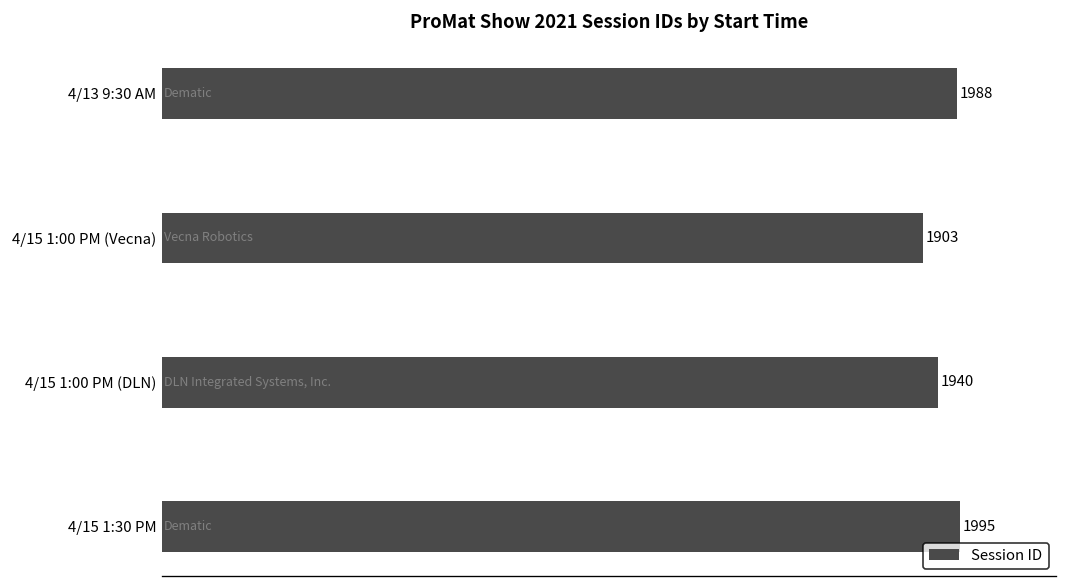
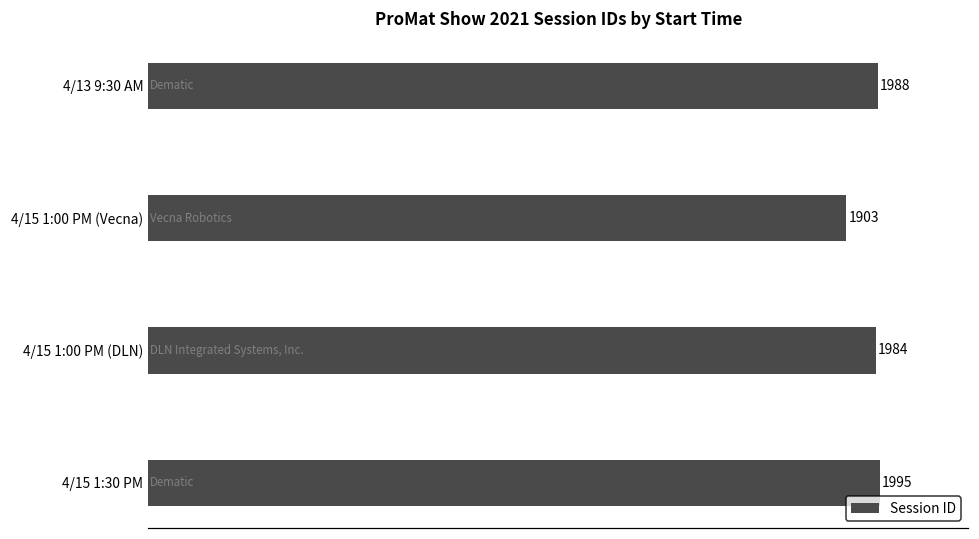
  {
    "4/13 9:30 AM": 1988,
    "4/15 1:00 PM (Vecna)": 1903,
-   "4/15 1:00 PM (DLN)": 1940,
+   "4/15 1:00 PM (DLN)": 1984,
    "4/15 1:30 PM": 1995
  }
